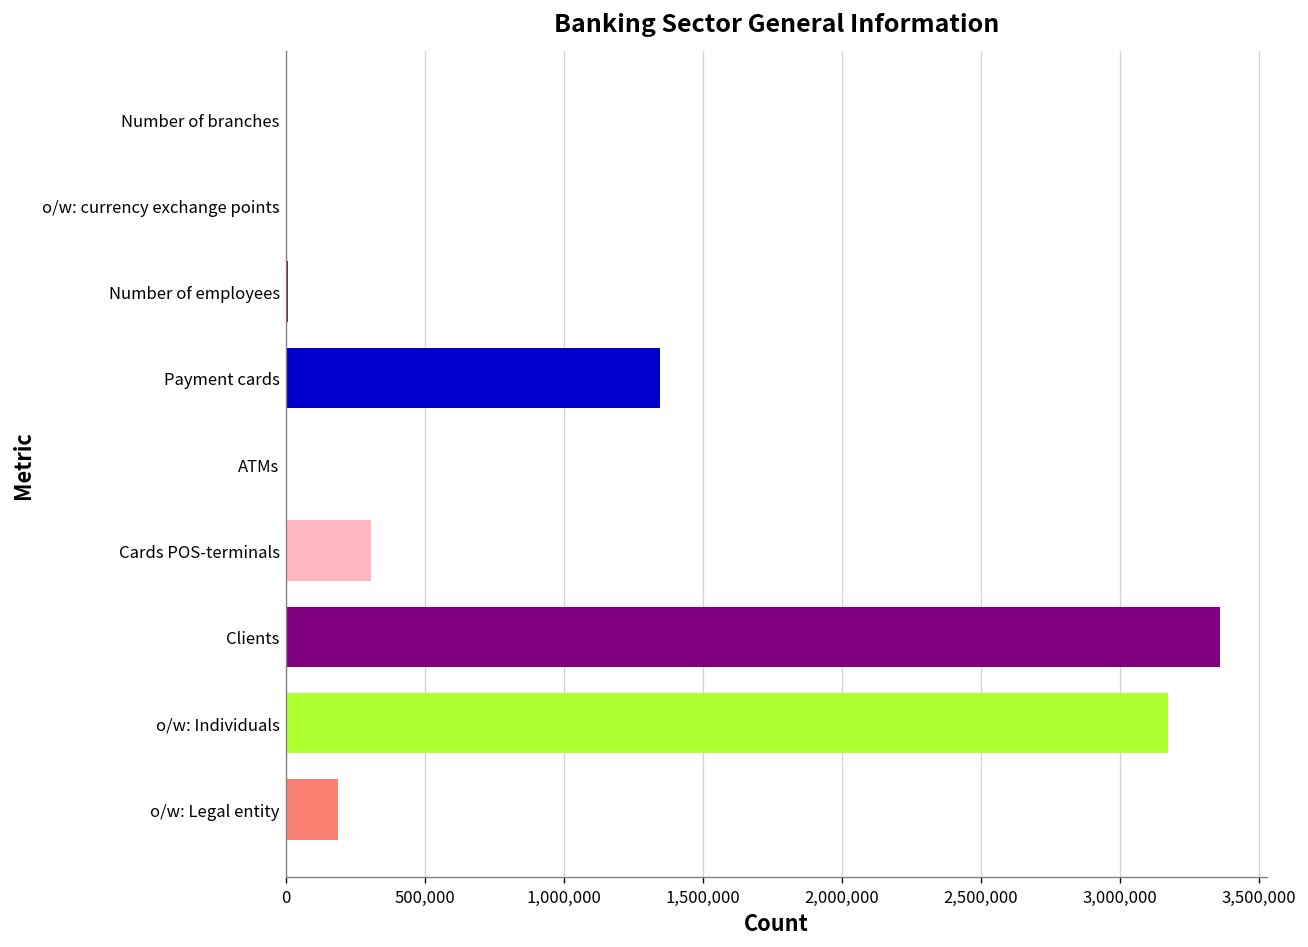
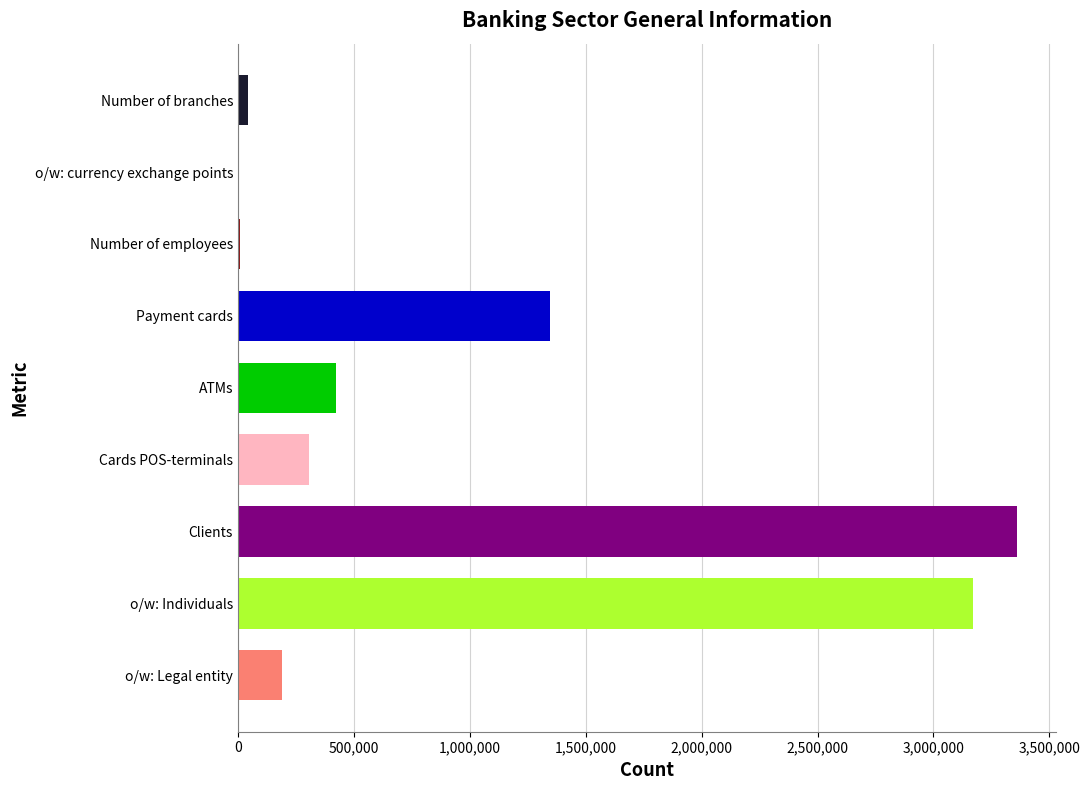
  {
-   "Number of branches": "0",
+   "Number of branches": "50,000",
    "o/w: currency exchange points": "0",
    "Payment cards": "1,350,000",
-   "ATMs": "0",
+   "ATMs": "420,000",
    "Cards POS-terminals": "310,000",
    "Clients": "3,360,000",
    "o/w: Individuals": "3,170,000",
    "o/w: Legal entity": "190,000"
  }
